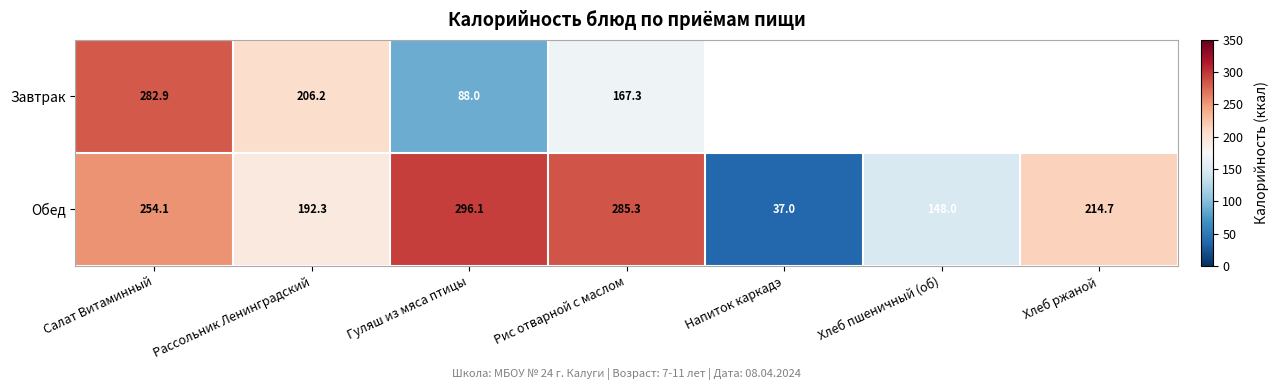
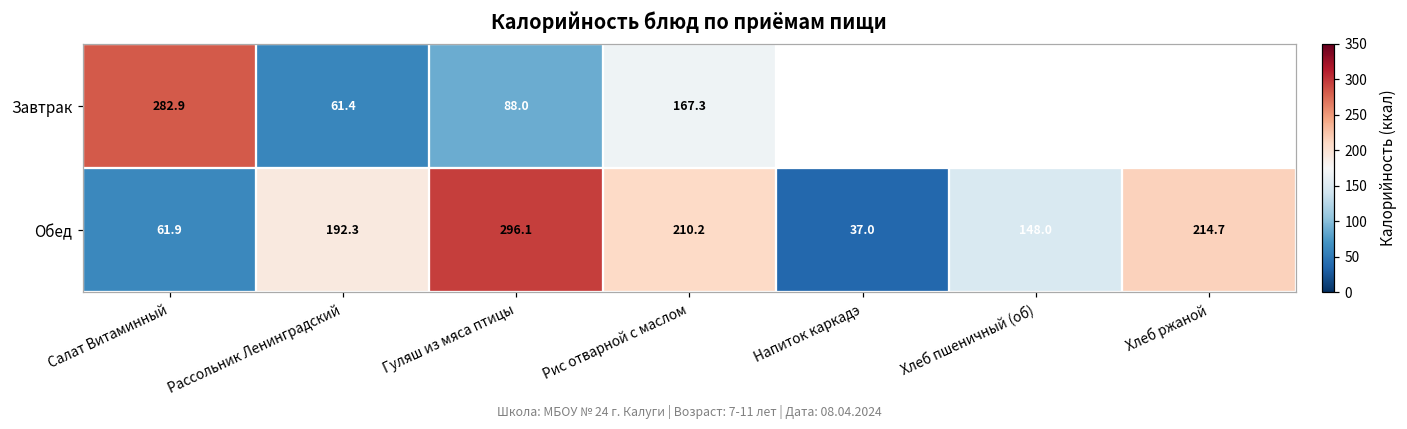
  {
    "Завтрак": {
      "Салат Витаминный": 282.9,
-     "Рассольник Ленинградский": 206.2,
+     "Рассольник Ленинградский": 61.4,
      "Гуляш из мяса птицы": 88.0,
      "Рис отварной с маслом": 167.3
    },
    "Обед": {
-     "Салат Витаминный": 254.1,
+     "Салат Витаминный": 61.9,
      "Рассольник Ленинградский": 192.3,
      "Гуляш из мяса птицы": 296.1,
-     "Рис отварной с маслом": 285.3,
+     "Рис отварной с маслом": 210.2,
      "Напиток каркадэ": 37.0,
      "Хлеб ржаной": 214.7
    }
  }
